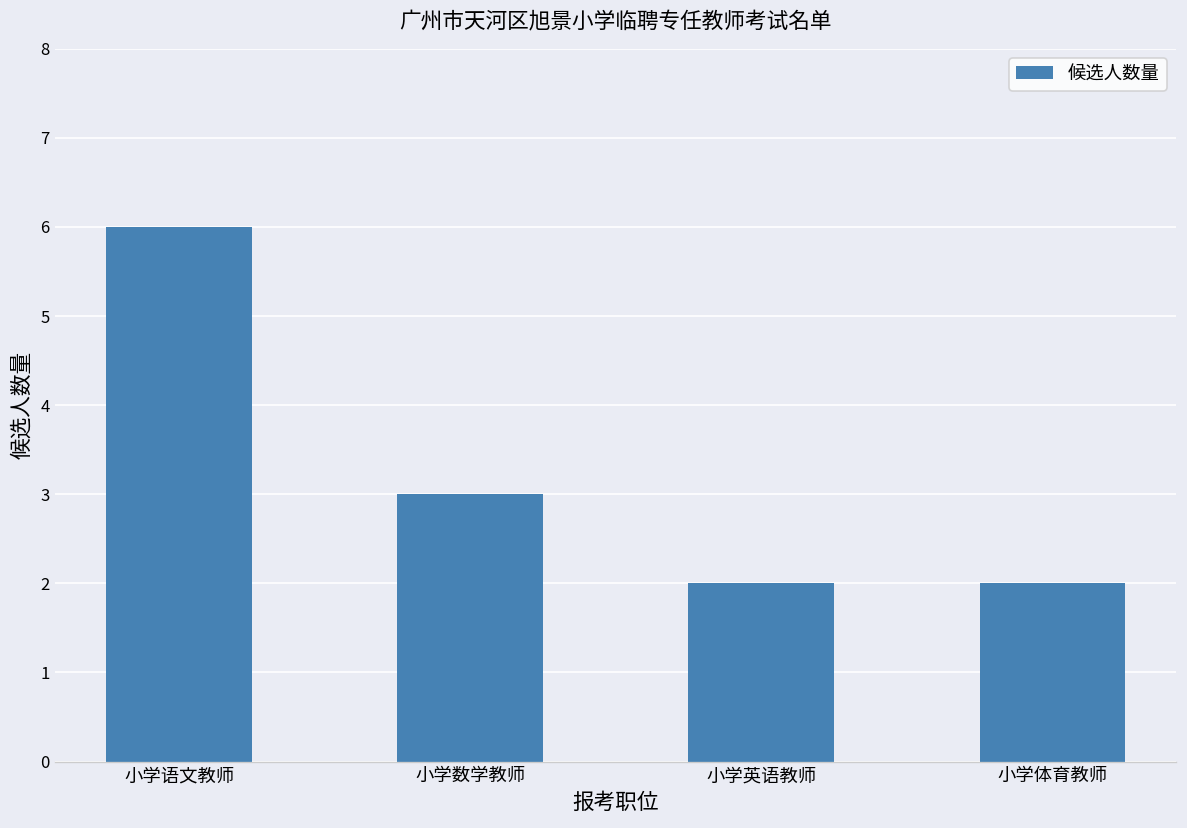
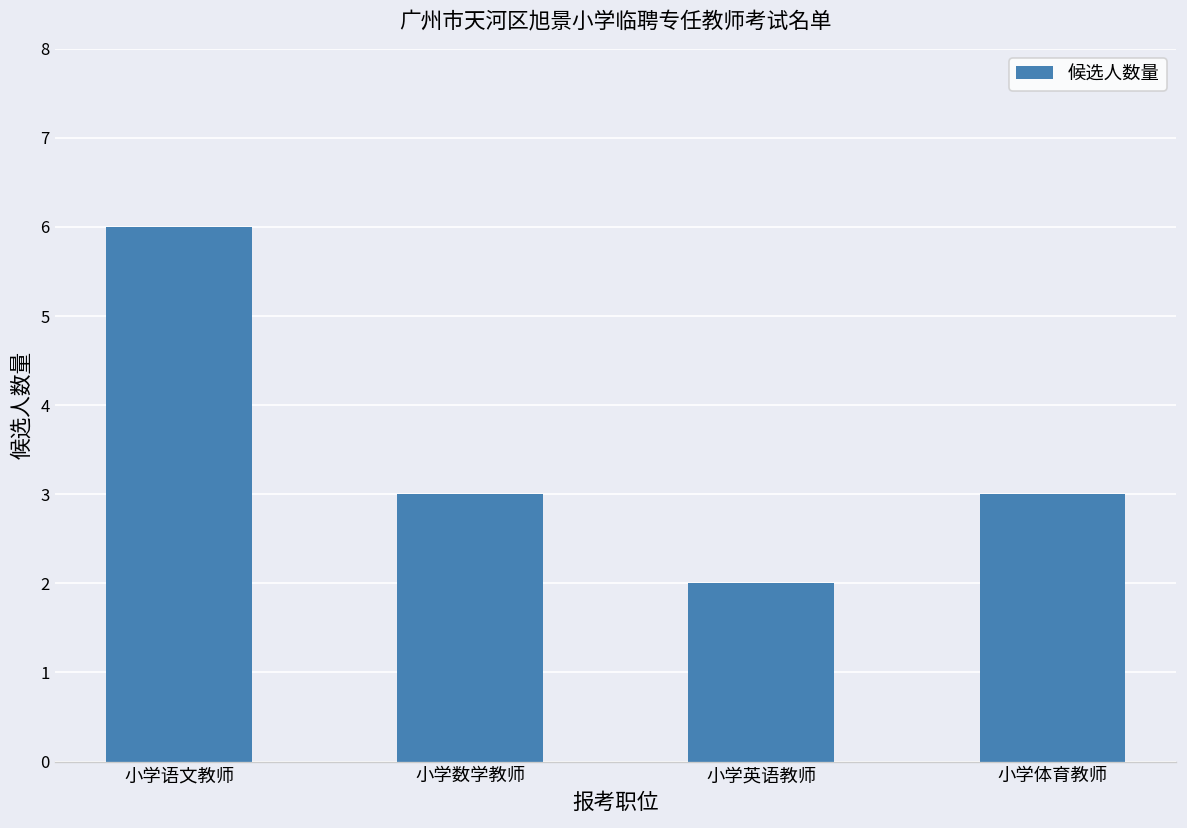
  {
    "小学语文教师": 6,
    "小学数学教师": 3,
    "小学英语教师": 2,
-   "小学体育教师": 2
+   "小学体育教师": 3
  }
